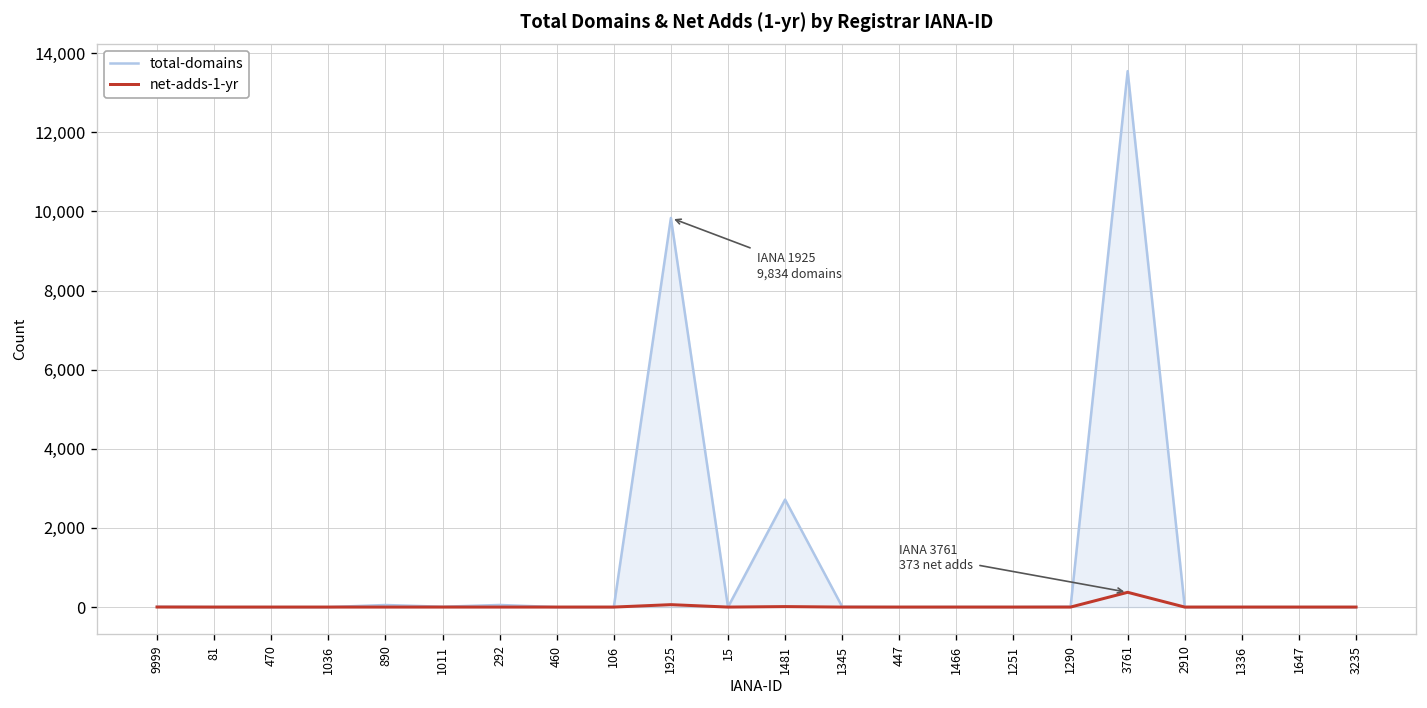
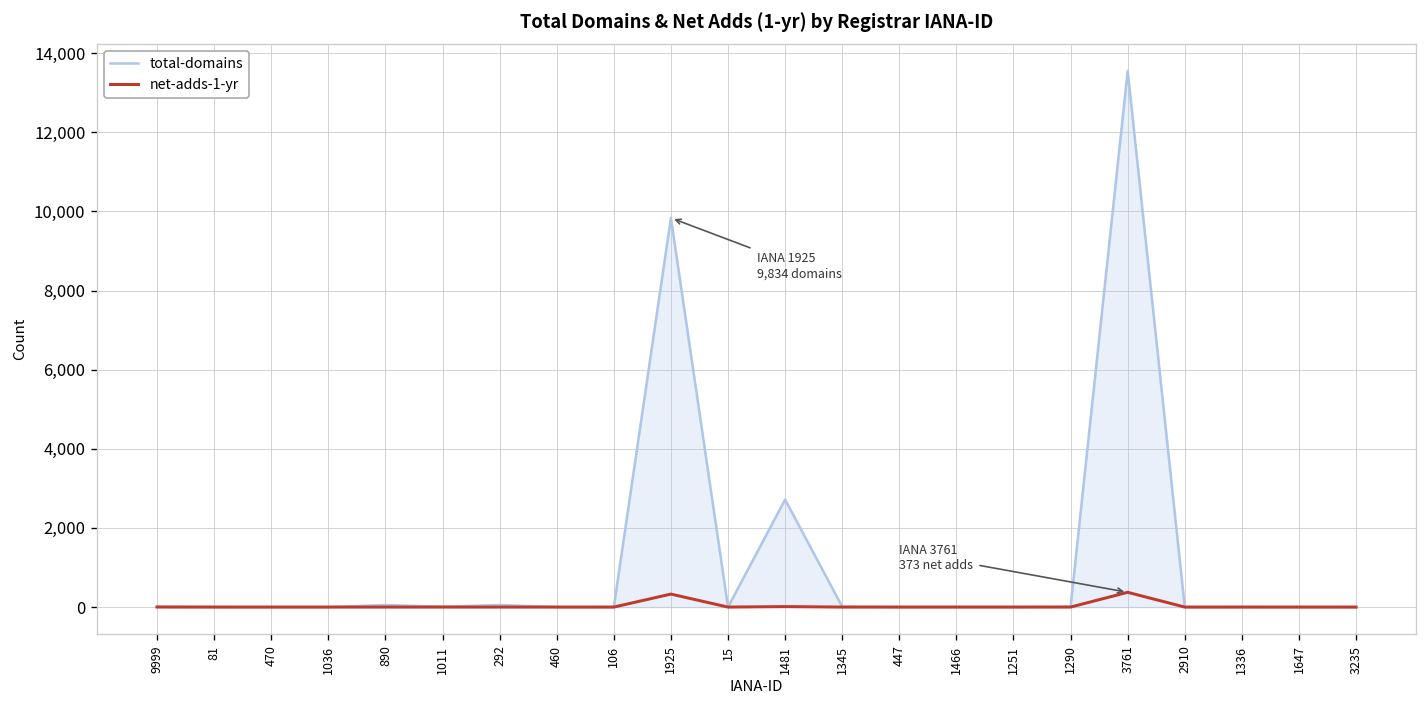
  {
    "total-domains": {
      "1925": "9,834"
    },
    "net-adds-1-yr": {
-     "1925": "100",
+     "1925": "300",
      "1481": "0"
    }
  }
